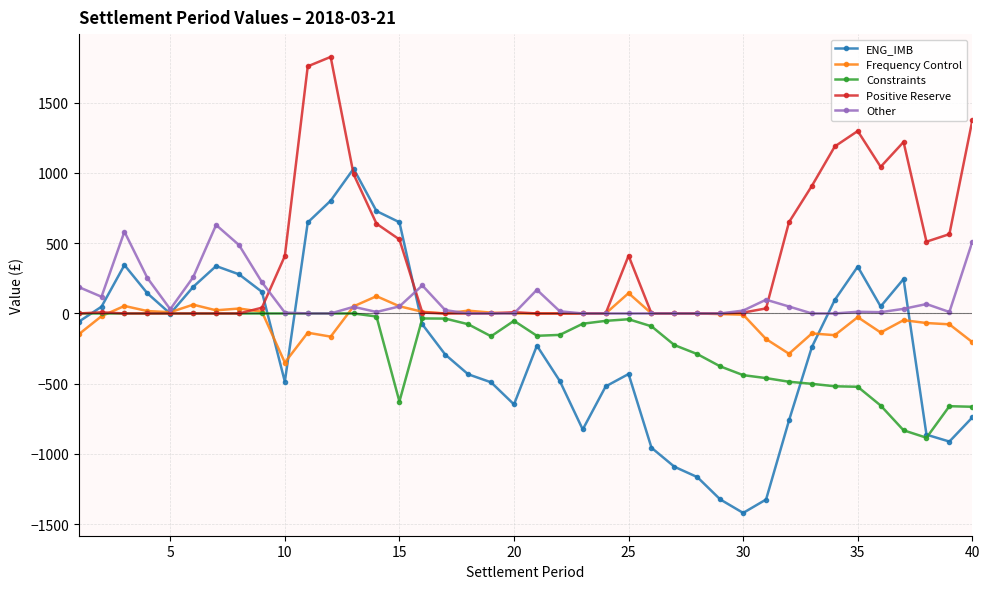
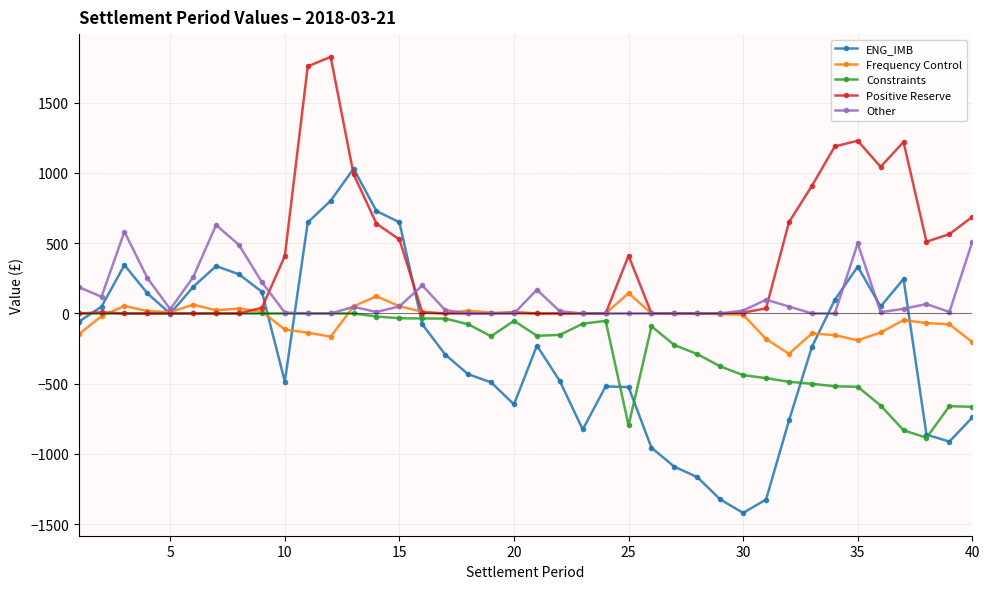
  {
    "ENG_IMB": {
      "10": -490,
      "15": 650,
      "20": -650,
-     "25": -430,
+     "25": -520,
      "30": -1420,
      "35": 330,
      "40": -740
    },
    "Frequency Control": {
-     "10": -350,
+     "10": -110,
      "25": 140,
-     "35": -30,
+     "35": -190,
      "40": -200
    },
    "Constraints": {
-     "15": -630,
+     "15": -30,
      "20": -50,
-     "25": -40,
+     "25": -800,
      "30": -440,
      "35": -520,
      "40": -660
    },
    "Positive Reserve": {
      "10": 410,
      "15": 530,
      "25": 410,
-     "35": 1300,
-     "40": 1370
+     "35": 1230,
+     "40": 690
    },
    "Other": {
      "5": 30,
      "25": 0,
-     "35": 10,
+     "35": 500,
      "40": 510
    }
  }
